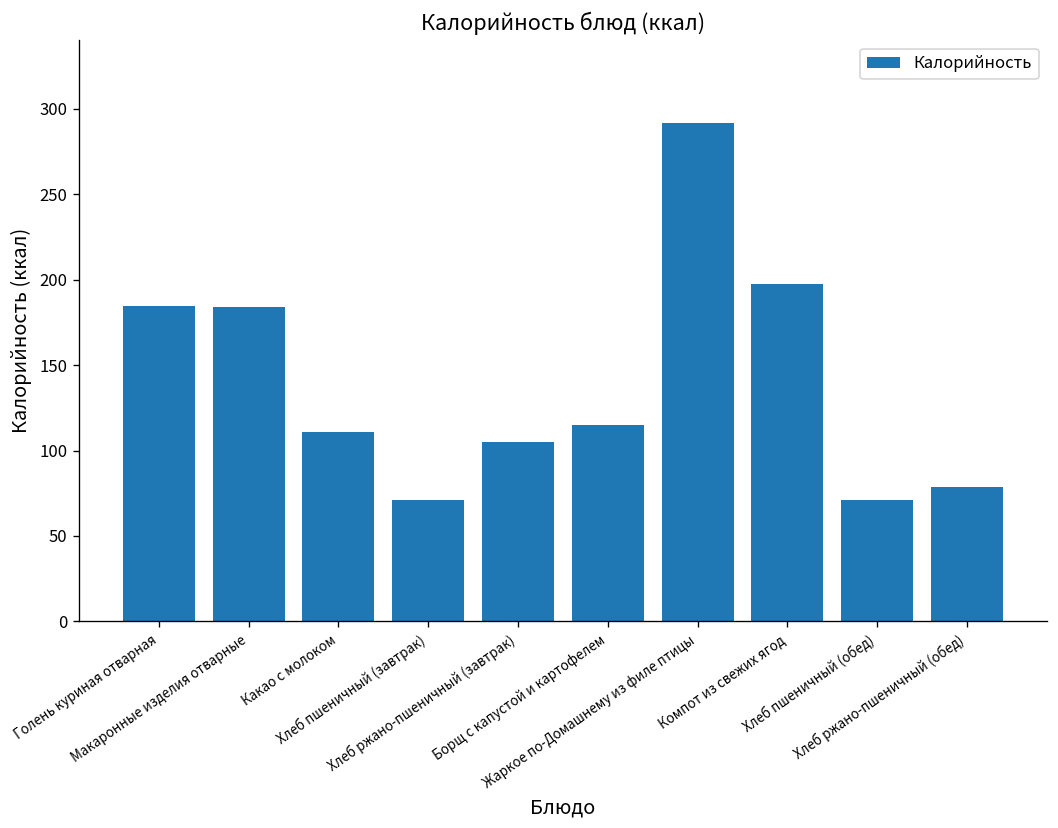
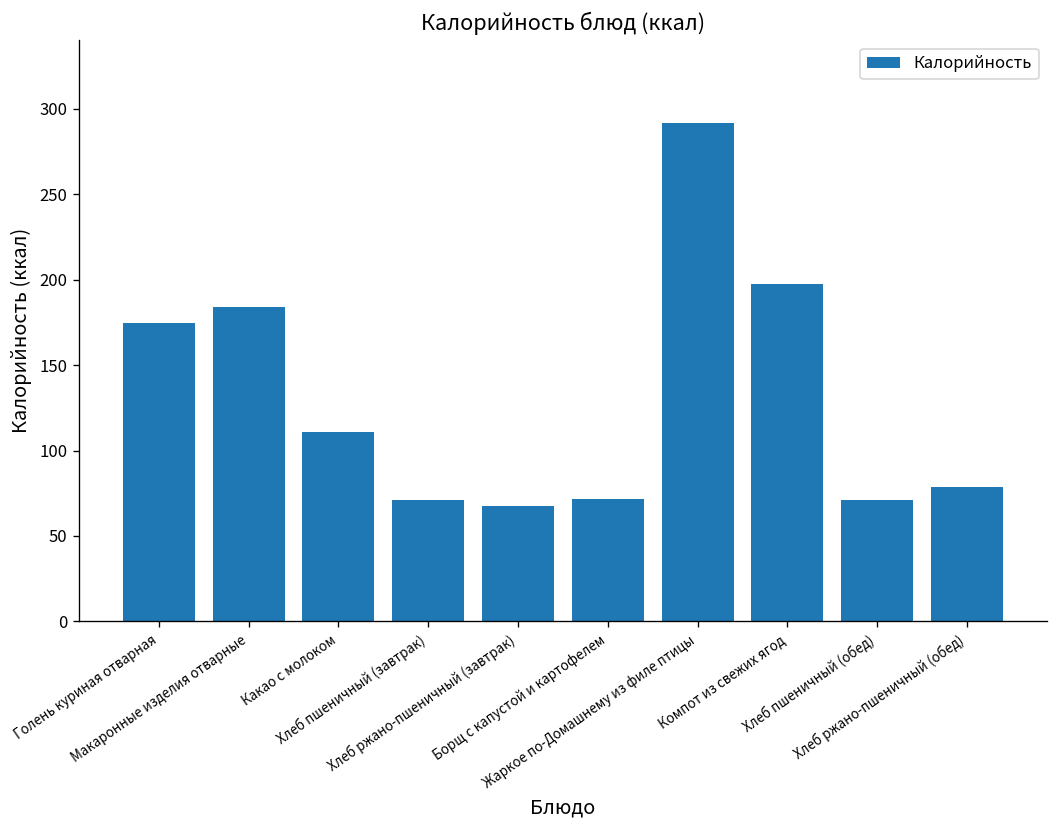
  {
-   "Голень куриная отварная": 185,
+   "Голень куриная отварная": 174,
    "Макаронные изделия отварные": 184,
    "Какао с молоком": 111,
    "Хлеб пшеничный (завтрак)": 71,
-   "Хлеб ржано-пшеничный (завтрак)": 105,
-   "Борщ с капустой и картофелем": 115,
+   "Хлеб ржано-пшеничный (завтрак)": 67,
+   "Борщ с капустой и картофелем": 72,
    "Жаркое по-Домашнему из филе птицы": 291,
    "Компот из свежих ягод": 198,
    "Хлеб пшеничный (обед)": 71,
    "Хлеб ржано-пшеничный (обед)": 78
  }
